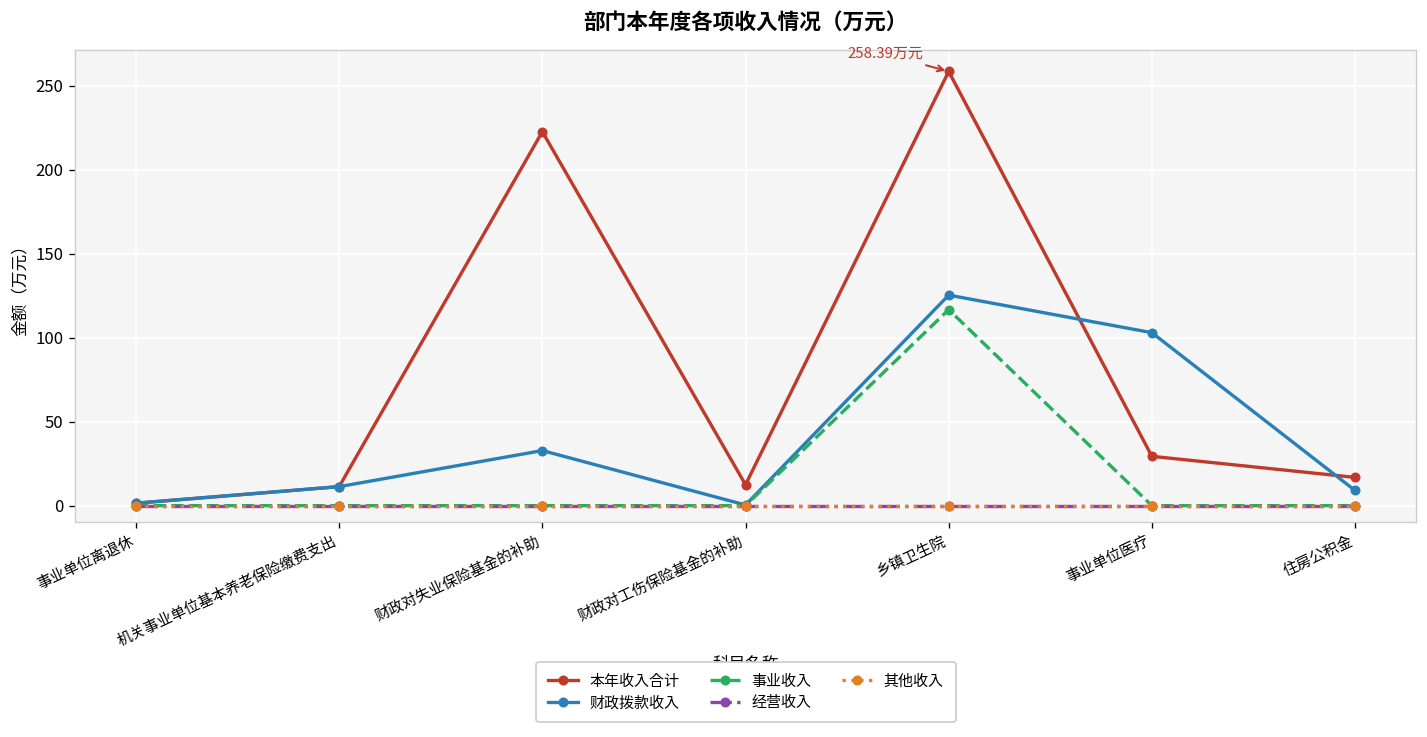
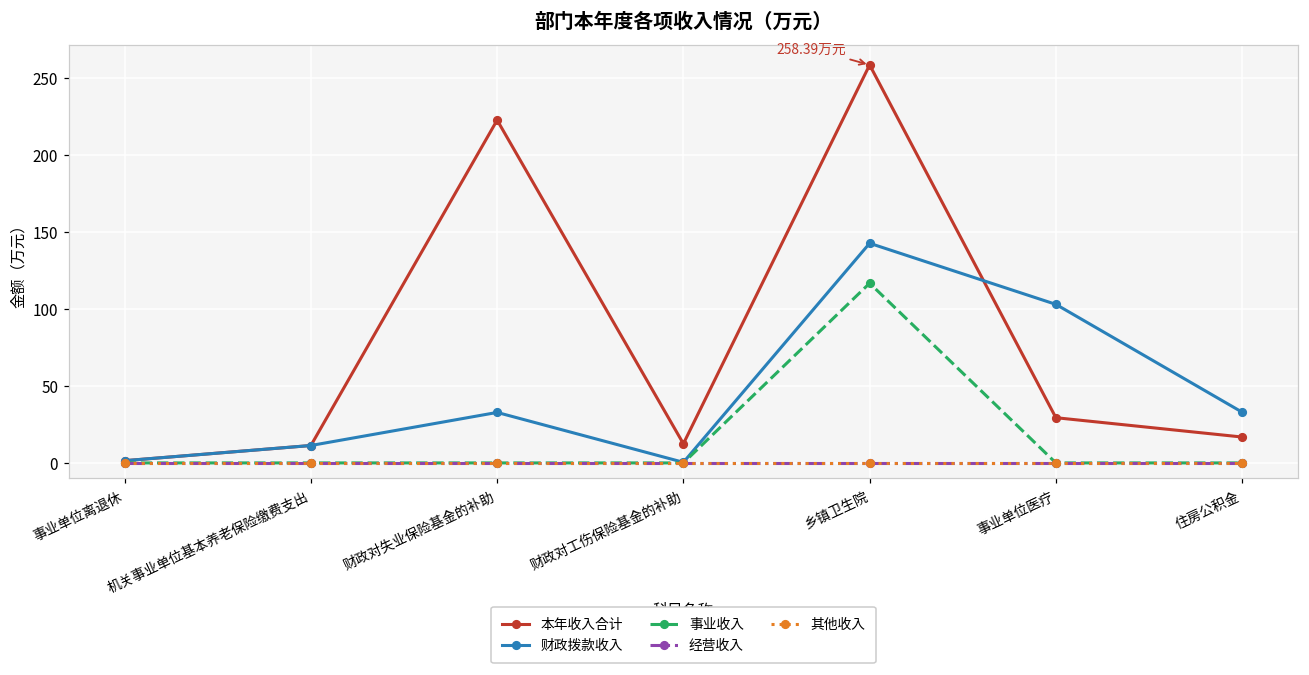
  {
    "本年收入合计": {
      "乡镇卫生院": 258.39
    },
    "财政拨款收入": {
      "财政对失业保险基金的补助": 33,
-     "乡镇卫生院": 125,
+     "乡镇卫生院": 143,
      "事业单位医疗": 103,
-     "住房公积金": 9
+     "住房公积金": 33
    },
    "事业收入": {
      "乡镇卫生院": 117
    },
    "其他收入": {
      "乡镇卫生院": 0
    }
  }
